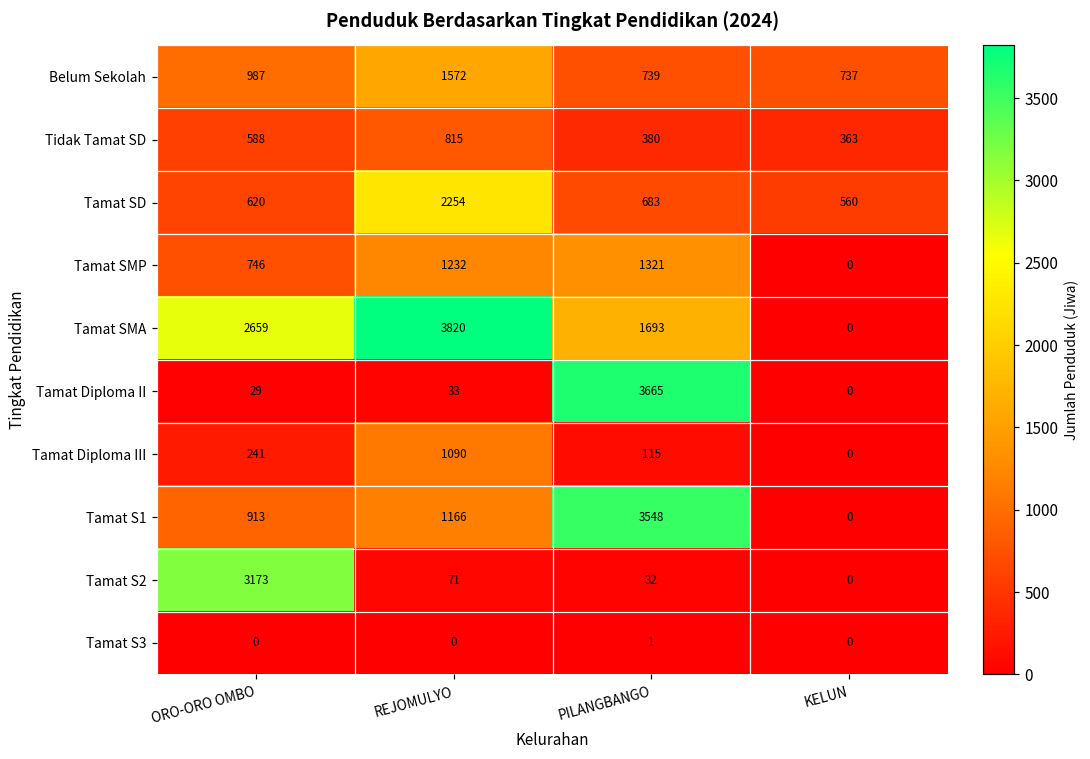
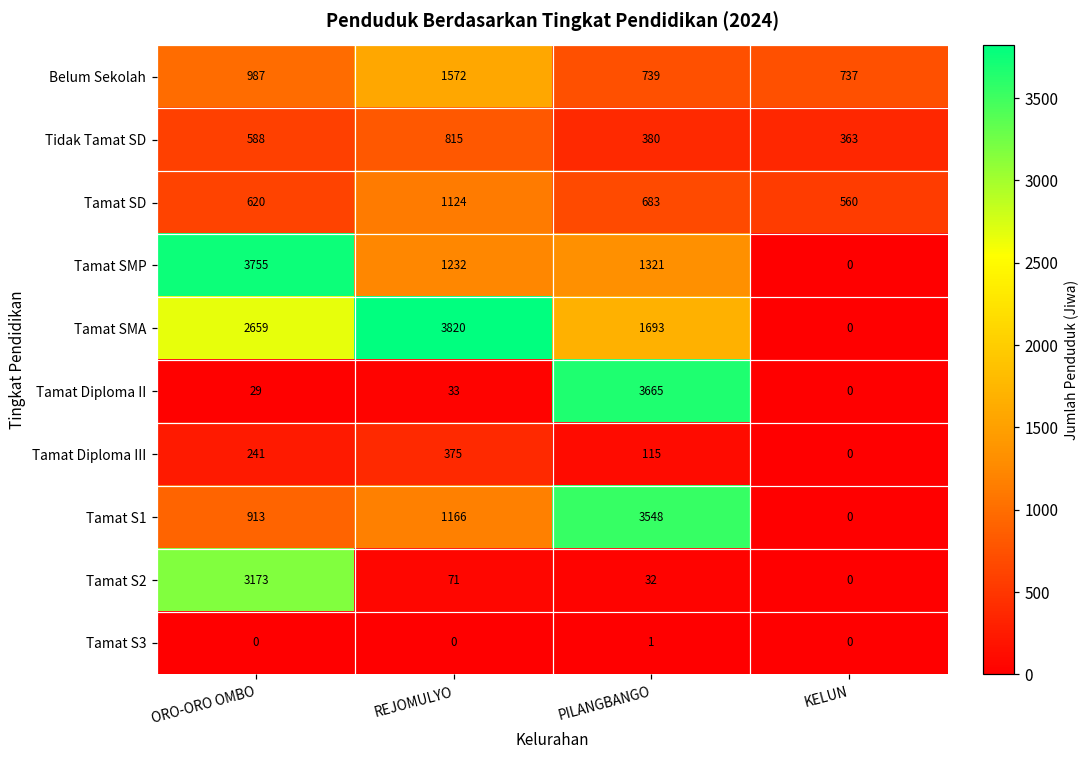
  {
    "Belum Sekolah": {
      "ORO-ORO OMBO": 987,
      "REJOMULYO": 1572,
      "PILANGBANGO": 739,
      "KELUN": 737
    },
    "Tidak Tamat SD": {
      "ORO-ORO OMBO": 588,
      "REJOMULYO": 815,
      "PILANGBANGO": 380,
      "KELUN": 363
    },
    "Tamat SD": {
      "ORO-ORO OMBO": 620,
-     "REJOMULYO": 2254,
+     "REJOMULYO": 1124,
      "PILANGBANGO": 683,
      "KELUN": 560
    },
    "Tamat SMP": {
-     "ORO-ORO OMBO": 746,
+     "ORO-ORO OMBO": 3755,
      "REJOMULYO": 1232,
      "PILANGBANGO": 1321,
      "KELUN": 0
    },
    "Tamat SMA": {
      "ORO-ORO OMBO": 2659,
      "REJOMULYO": 3820,
      "PILANGBANGO": 1693,
      "KELUN": 0
    },
    "Tamat Diploma II": {
      "ORO-ORO OMBO": 29,
      "REJOMULYO": 33,
      "PILANGBANGO": 3665,
      "KELUN": 0
    },
    "Tamat Diploma III": {
      "ORO-ORO OMBO": 241,
-     "REJOMULYO": 1090,
+     "REJOMULYO": 375,
      "PILANGBANGO": 115,
      "KELUN": 0
    },
    "Tamat S1": {
      "ORO-ORO OMBO": 913,
      "REJOMULYO": 1166,
      "PILANGBANGO": 3548,
      "KELUN": 0
    },
    "Tamat S2": {
      "ORO-ORO OMBO": 3173,
      "REJOMULYO": 71,
      "PILANGBANGO": 32,
      "KELUN": 0
    },
    "Tamat S3": {
      "ORO-ORO OMBO": 0,
      "REJOMULYO": 0,
      "PILANGBANGO": 1,
      "KELUN": 0
    }
  }
